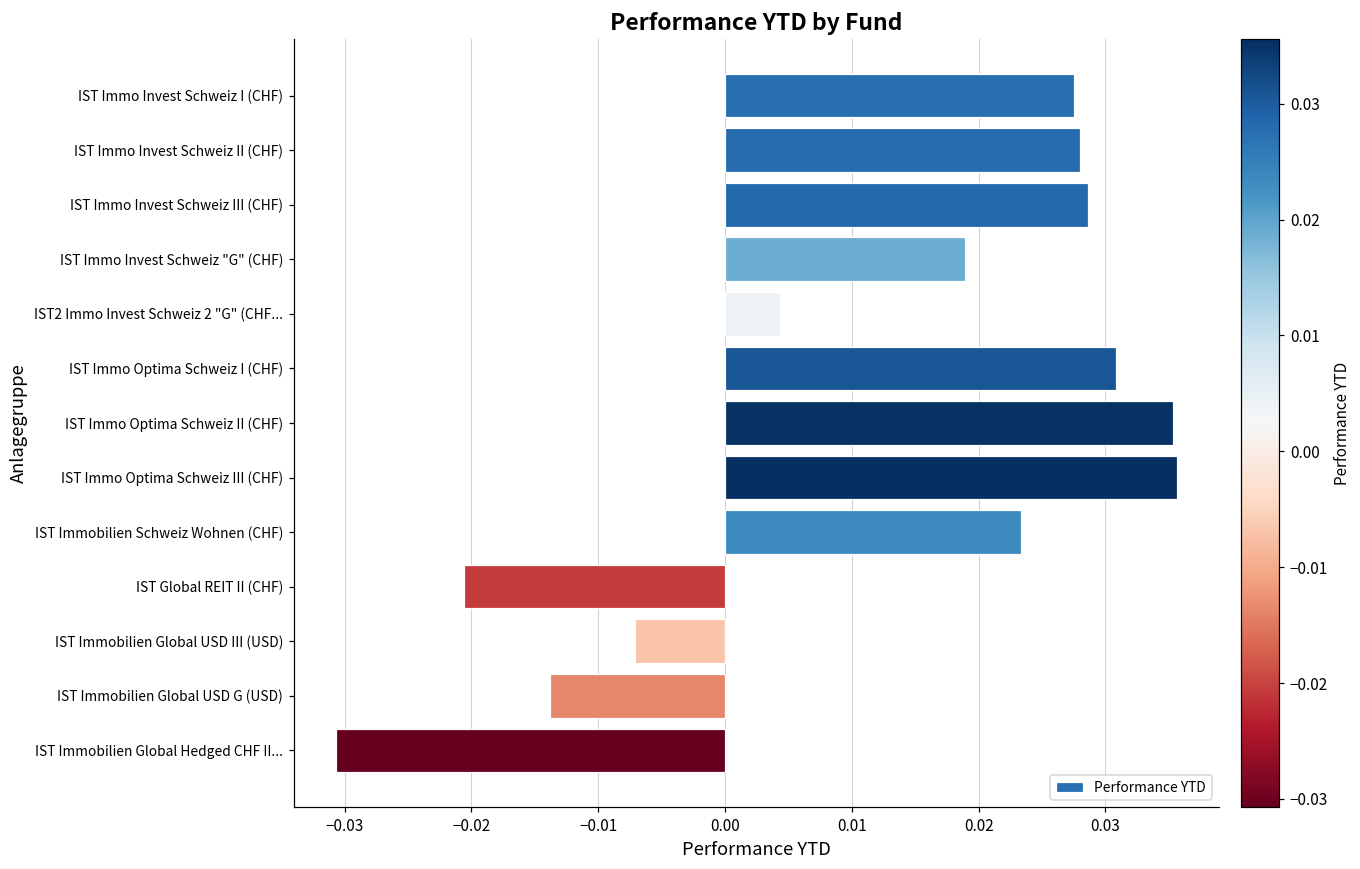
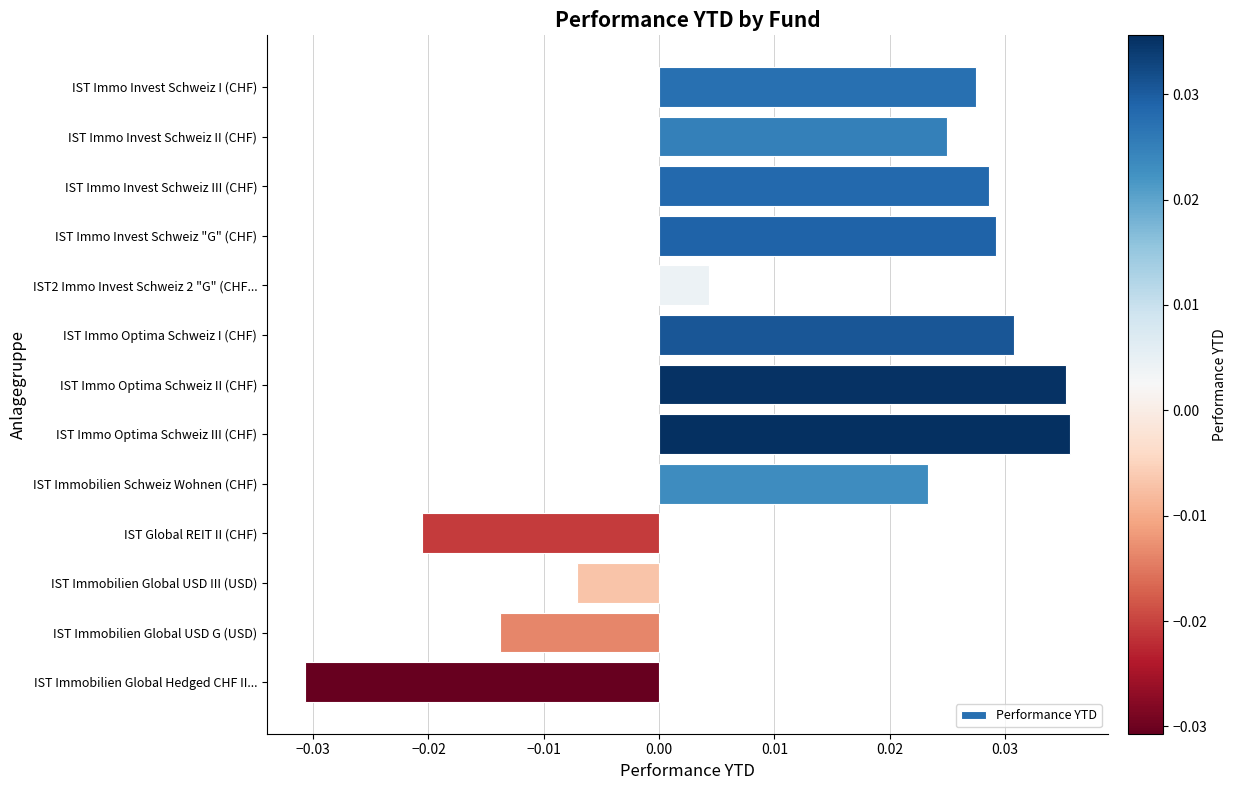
  {
    "IST Immo Invest Schweiz I (CHF)": 0.0275,
-   "IST Immo Invest Schweiz II (CHF)": 0.028,
+   "IST Immo Invest Schweiz II (CHF)": 0.025,
    "IST Immo Invest Schweiz III (CHF)": 0.0286,
-   "IST Immo Invest Schweiz \"G\" (CHF)": 0.0189,
+   "IST Immo Invest Schweiz \"G\" (CHF)": 0.0292,
    "IST2 Immo Invest Schweiz 2 \"G\" (CHF...": 0.0043,
    "IST Immo Optima Schweiz I (CHF)": 0.0308,
    "IST Immo Optima Schweiz II (CHF)": 0.0353,
    "IST Immo Optima Schweiz III (CHF)": 0.0356,
    "IST Immobilien Schweiz Wohnen (CHF)": 0.0233,
    "IST Global REIT II (CHF)": -0.0206,
    "IST Immobilien Global USD III (USD)": -0.0071,
    "IST Immobilien Global USD G (USD)": -0.0138,
    "IST Immobilien Global Hedged CHF II...": -0.0307
  }
